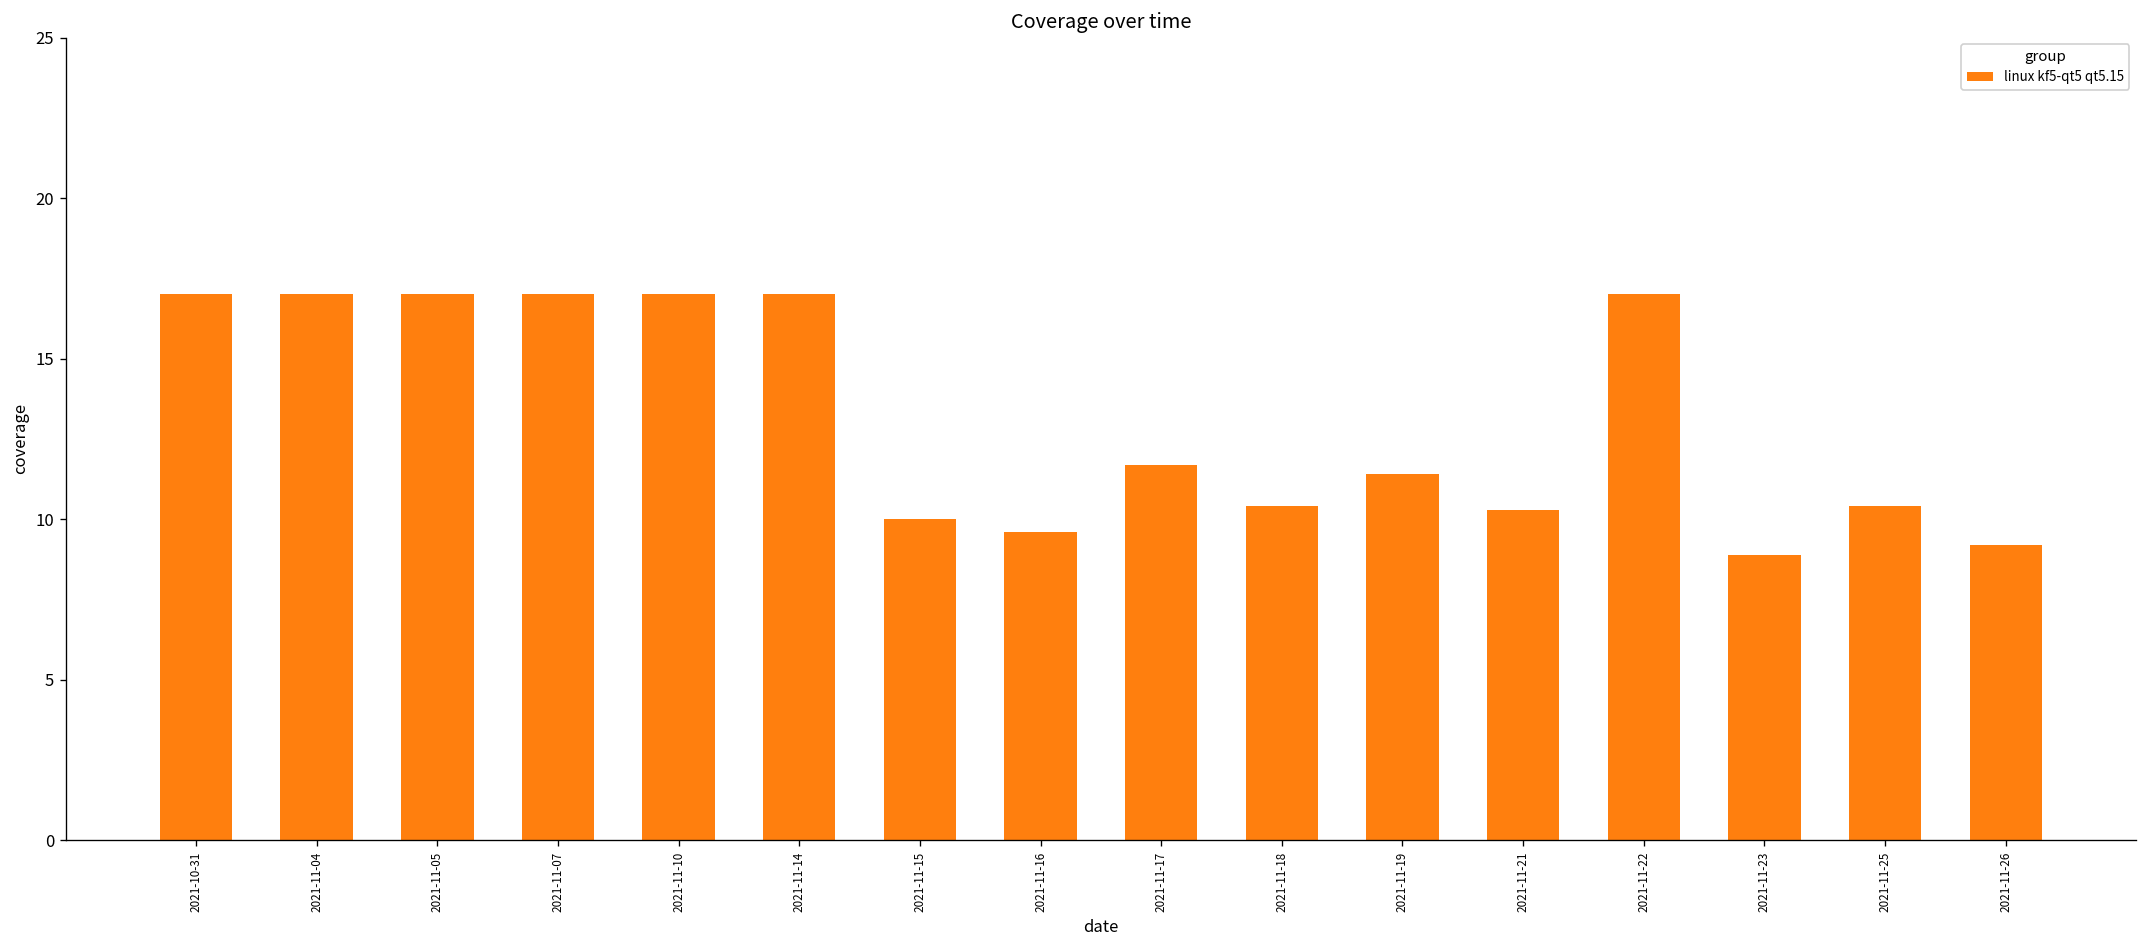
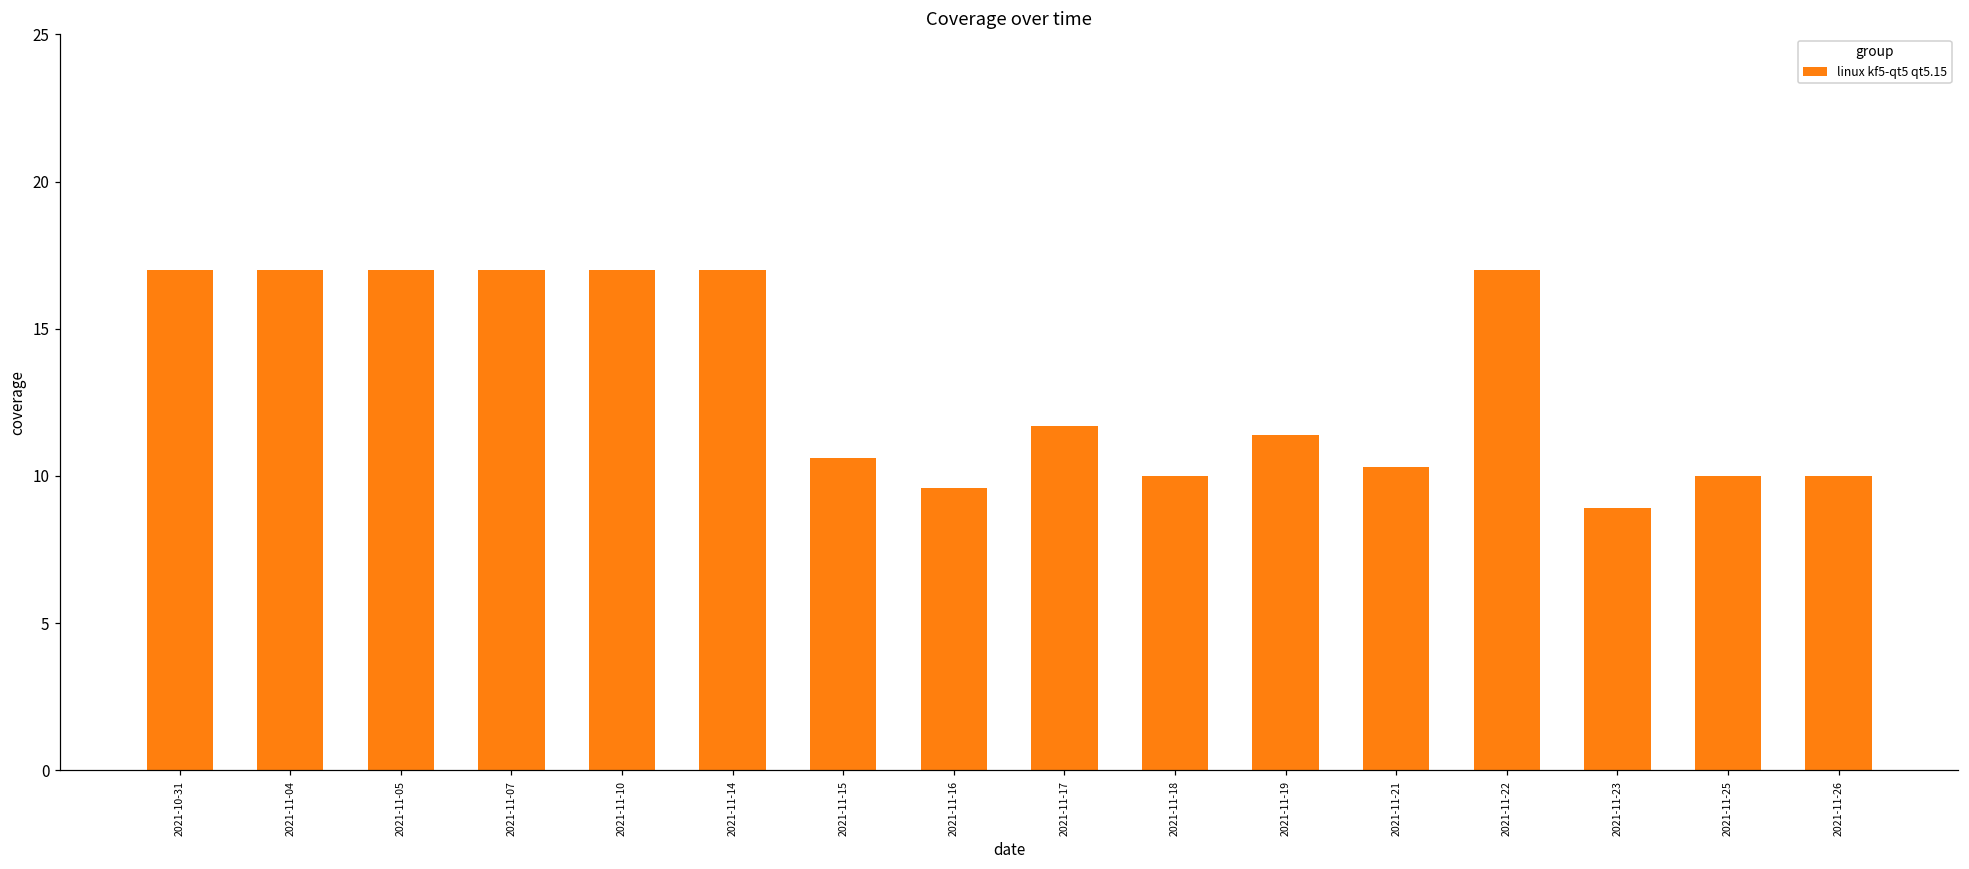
  {
    "2021-10-31": 17.0,
    "2021-11-04": 17.0,
    "2021-11-05": 17.0,
    "2021-11-07": 17.0,
    "2021-11-10": 17.0,
    "2021-11-14": 17.0,
-   "2021-11-15": 10.0,
+   "2021-11-15": 10.6,
    "2021-11-16": 9.6,
    "2021-11-17": 11.7,
-   "2021-11-18": 10.4,
+   "2021-11-18": 10.0,
    "2021-11-19": 11.4,
    "2021-11-21": 10.3,
    "2021-11-22": 17.0,
    "2021-11-23": 8.9,
-   "2021-11-25": 10.4,
-   "2021-11-26": 9.2
+   "2021-11-25": 10.0,
+   "2021-11-26": 10.0
  }
